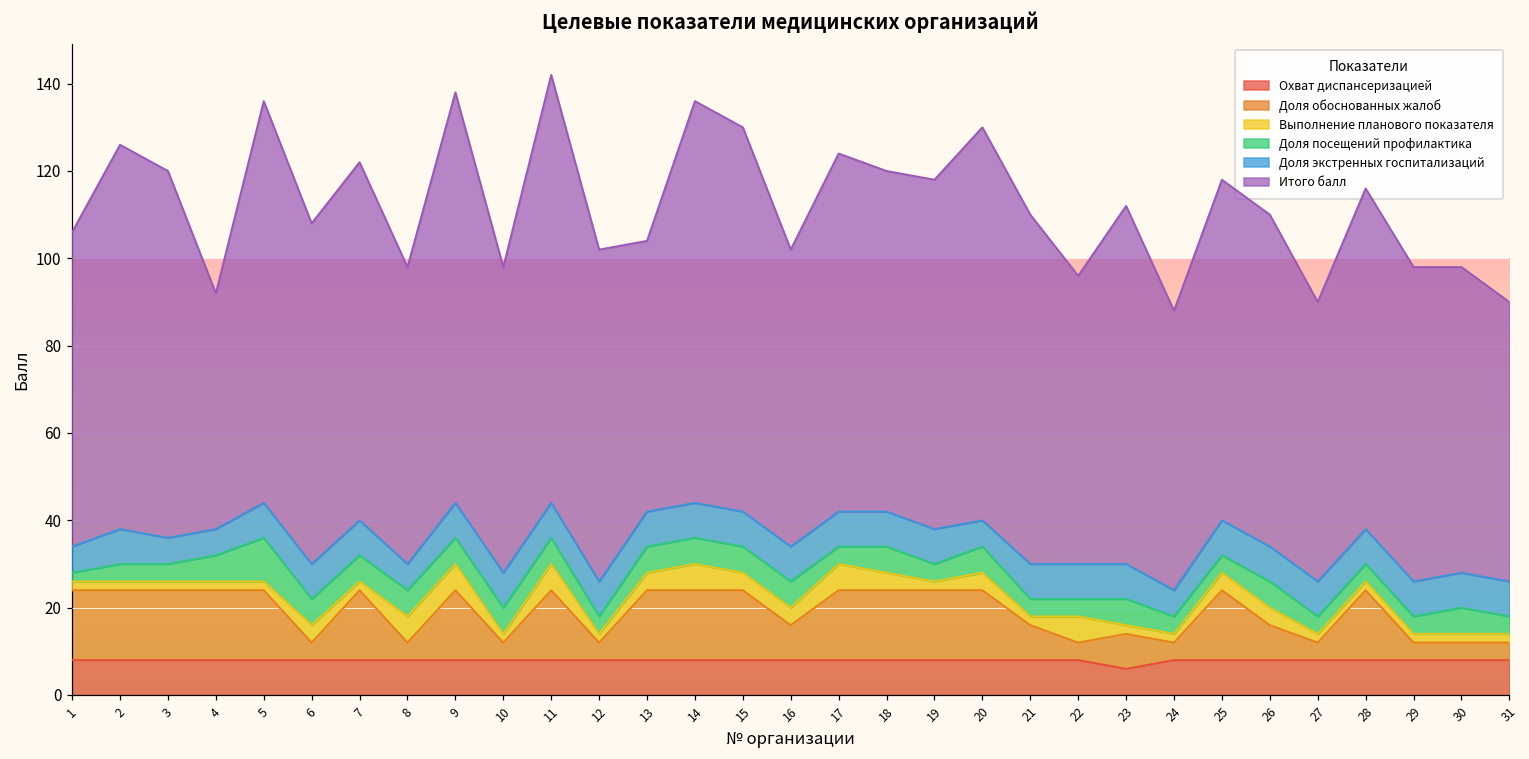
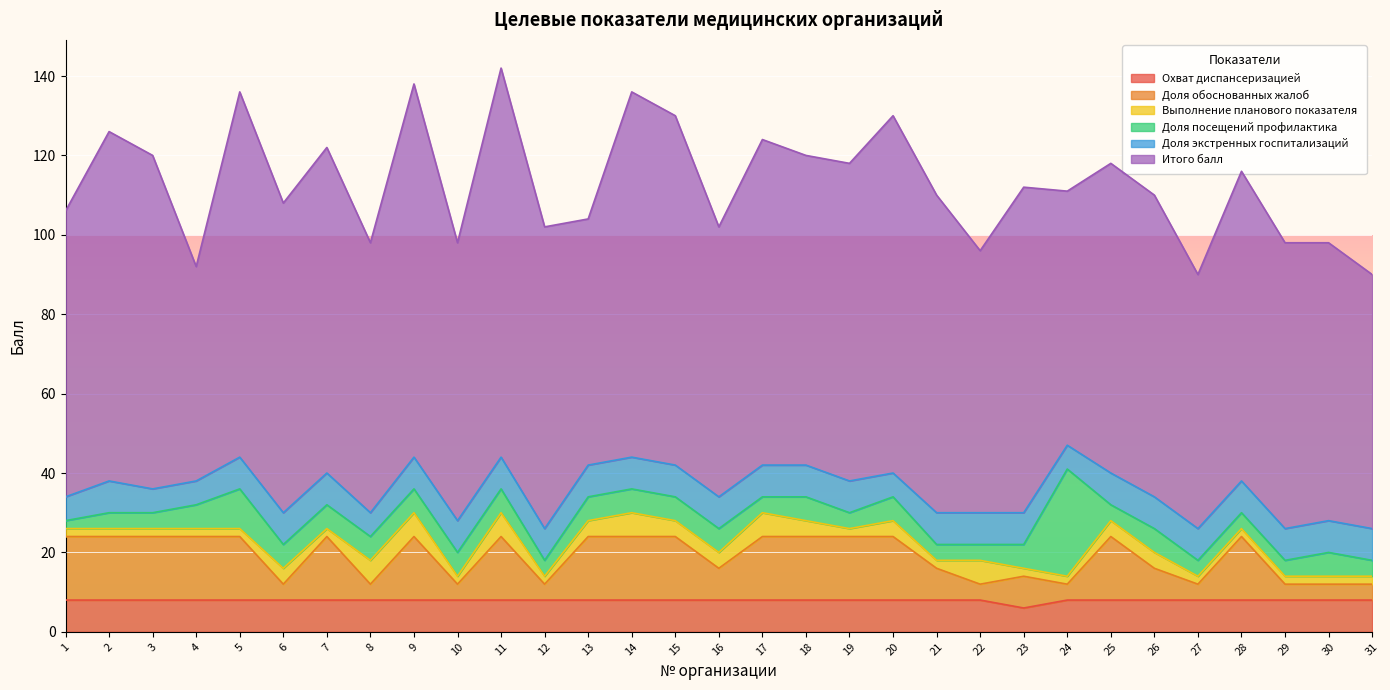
  {
    "Выполнение планового показателя": {
      "1": 2,
      "2": 2,
      "3": 2,
      "4": 2,
      "5": 2,
      "6": 4,
      "7": 2,
      "8": 6,
      "9": 6,
      "10": 2,
      "11": 6,
      "12": 2,
      "13": 4,
      "14": 6,
      "15": 4,
      "16": 4,
      "17": 6,
      "18": 4,
      "19": 2,
      "20": 4,
      "21": 2,
      "22": 6,
      "23": 2,
      "24": 2,
      "25": 4,
      "26": 4,
      "27": 2,
      "28": 2,
      "29": 2,
      "30": 2,
      "31": 2
    },
    "Доля посещений профилактика": {
      "1": 2,
      "2": 4,
      "3": 4,
      "4": 6,
      "5": 10,
      "6": 6,
      "7": 6,
      "8": 6,
      "9": 6,
      "10": 6,
      "11": 6,
      "12": 4,
      "13": 6,
      "14": 6,
      "15": 6,
      "16": 6,
      "17": 4,
      "18": 6,
      "19": 4,
      "20": 6,
      "21": 4,
      "22": 4,
      "23": 6,
-     "24": 4,
+     "24": 27,
      "25": 4,
      "26": 6,
      "27": 4,
      "28": 4,
      "29": 4,
      "30": 6,
      "31": 4
    },
    "Доля экстренных госпитализаций": {
      "1": 6,
      "2": 8,
      "3": 6,
      "4": 6,
      "5": 8,
      "6": 8,
      "7": 8,
      "8": 6,
      "9": 8,
      "10": 8,
      "11": 8,
      "12": 8,
      "13": 8,
      "14": 8,
      "15": 8,
      "16": 8,
      "17": 8,
      "18": 8,
      "19": 8,
      "20": 6,
      "21": 8,
      "22": 8,
      "23": 8,
      "24": 6,
      "25": 8,
      "26": 8,
      "27": 8,
      "28": 8,
      "29": 8,
      "30": 8,
      "31": 8
    },
    "Итого балл": {
      "1": 72,
      "2": 88,
      "3": 84,
      "4": 54,
      "5": 92,
      "6": 78,
      "7": 82,
      "8": 68,
      "9": 94,
      "10": 70,
      "11": 98,
      "12": 76,
      "13": 62,
      "14": 92,
      "15": 88,
      "16": 68,
      "17": 82,
      "18": 78,
      "19": 80,
      "20": 90,
      "21": 80,
      "22": 66,
      "23": 82,
      "24": 64,
      "25": 78,
      "26": 76,
      "27": 64,
      "29": 72,
      "30": 70,
      "31": 64
    }
  }
